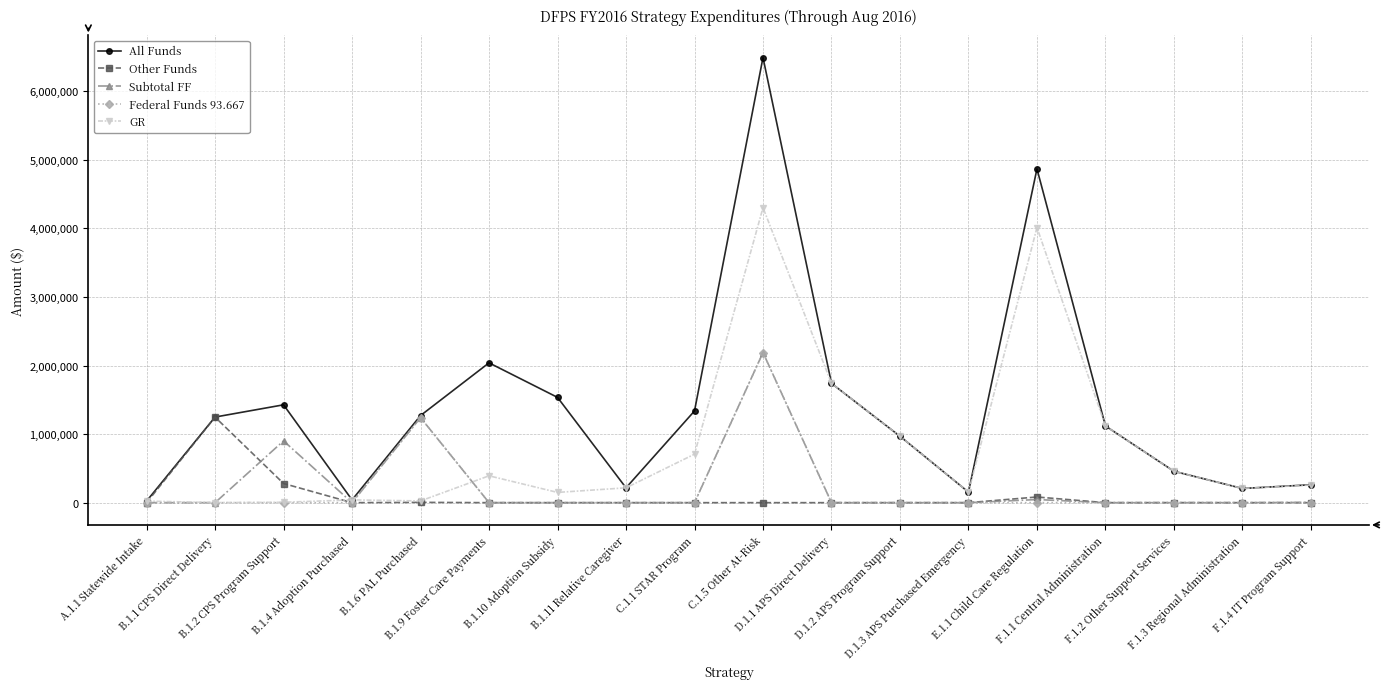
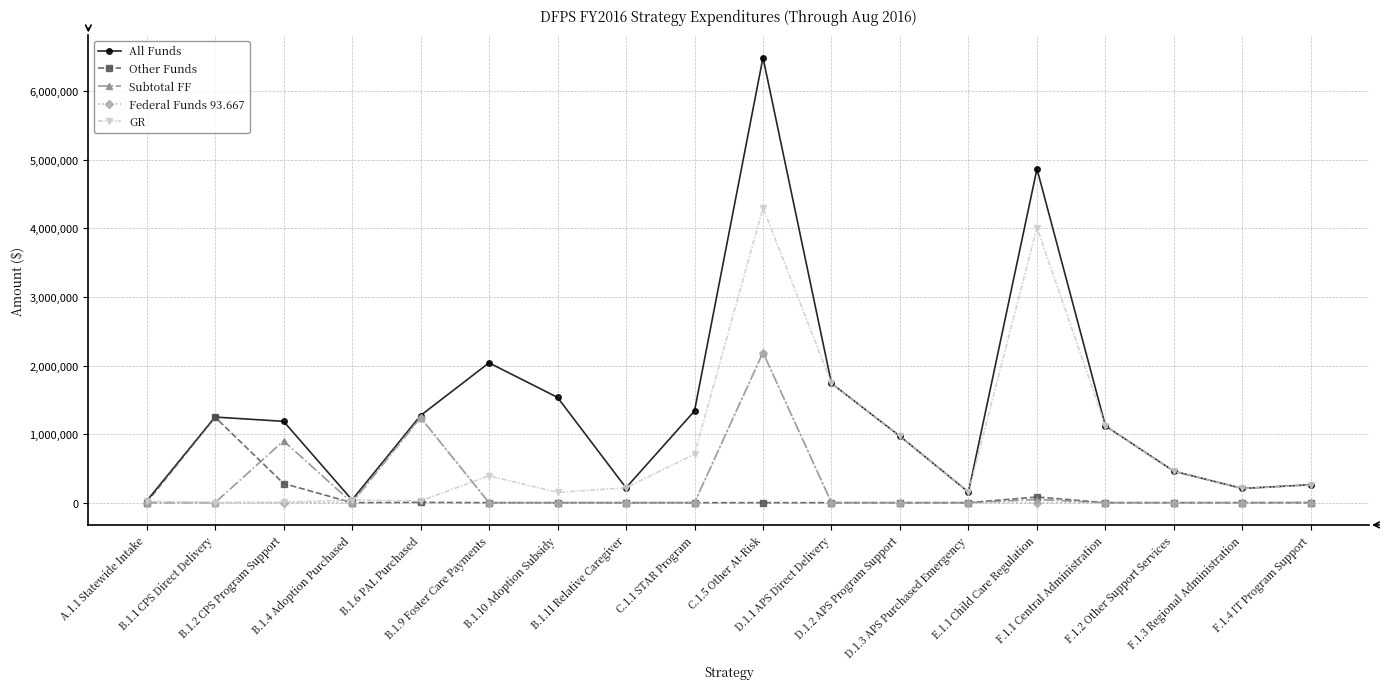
  {
    "All Funds": {
-     "B.1.2 CPS Program Support": "1,400,000",
+     "B.1.2 CPS Program Support": "1,200,000",
      "B.1.9 Foster Care Payments": "2,000,000",
      "B.1.10 Adoption Subsidy": "1,500,000",
      "C.1.1 STAR Program": "1,300,000",
      "C.1.5 Other At-Risk": "6,500,000",
      "E.1.1 Child Care Regulation": "4,900,000"
    },
    "Other Funds": {
      "B.1.2 CPS Program Support": "300,000",
      "C.1.5 Other At-Risk": "0"
    }
  }
